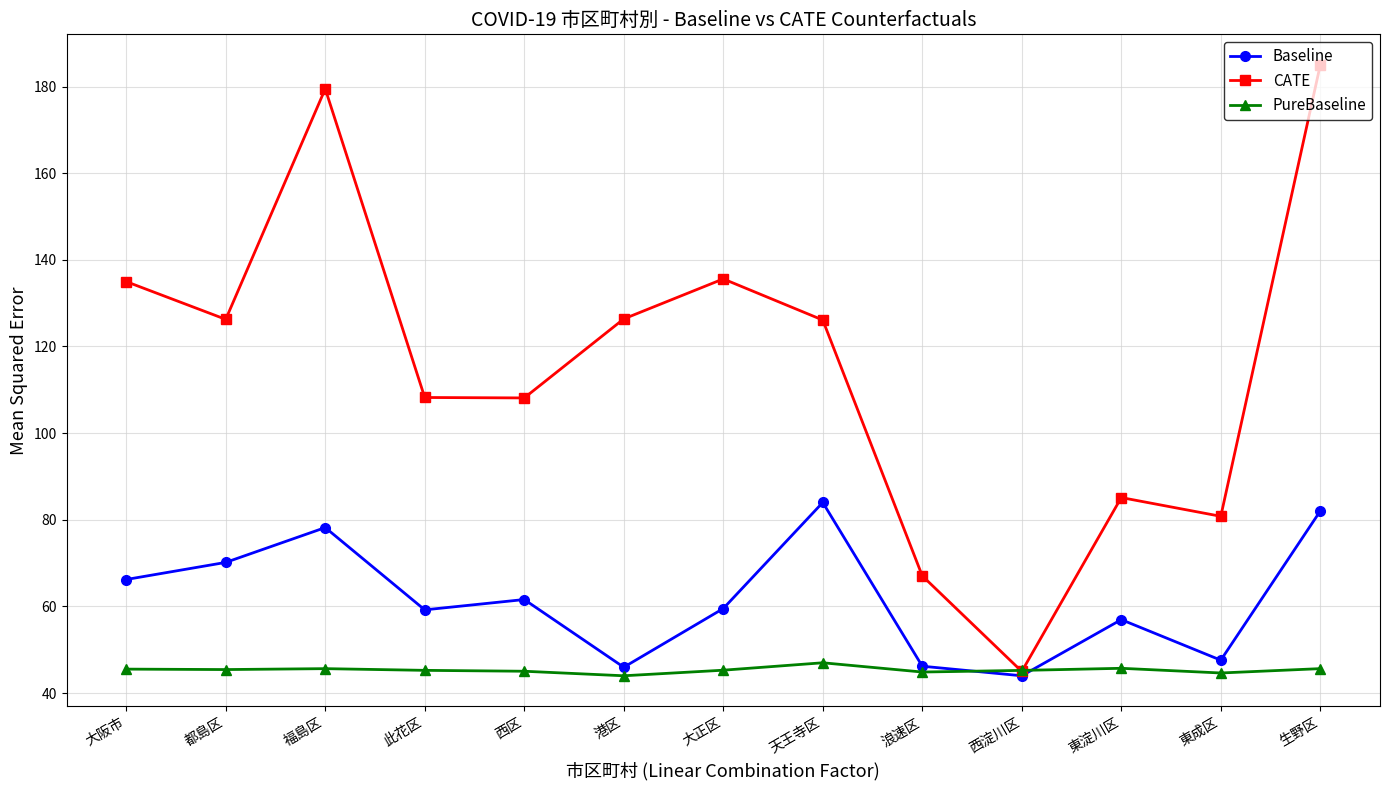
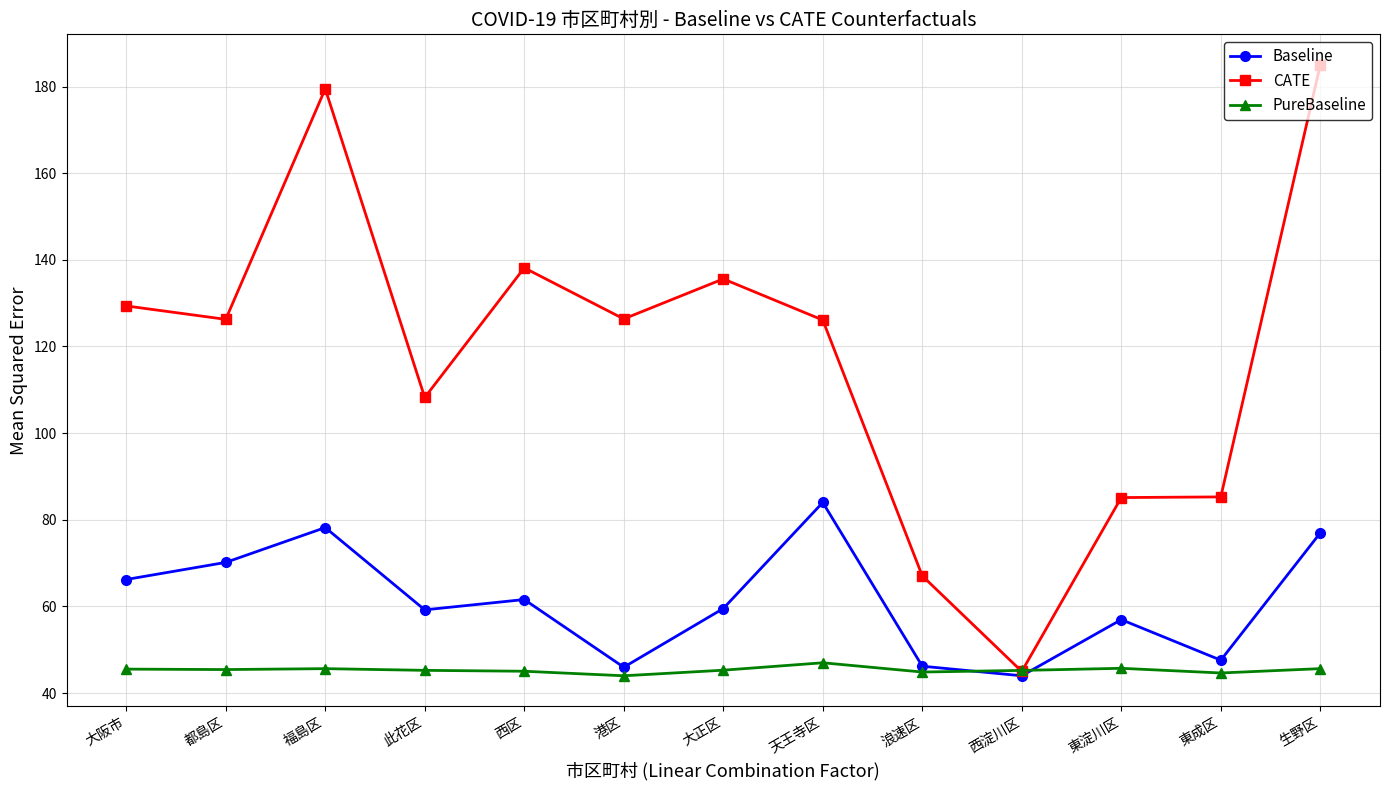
  {
    "Baseline": {
      "大阪市": 66,
      "都島区": 70,
      "福島区": 78,
      "此花区": 59,
      "西区": 62,
      "港区": 46,
      "大正区": 60,
      "天王寺区": 84,
      "浪速区": 46,
      "西淀川区": 44,
      "東淀川区": 57,
      "東成区": 48,
-     "生野区": 82
+     "生野区": 77
    },
    "CATE": {
-     "大阪市": 135,
+     "大阪市": 129,
      "都島区": 126,
      "福島区": 179,
      "此花区": 108,
-     "西区": 108,
+     "西区": 138,
      "港区": 126,
      "大正区": 136,
      "天王寺区": 126,
      "浪速区": 67,
      "東淀川区": 85,
-     "東成区": 81
+     "東成区": 85
    },
    "PureBaseline": {
      "大阪市": 46,
      "都島区": 45,
      "福島区": 46,
      "此花区": 45,
      "西区": 45,
      "港区": 44,
      "大正区": 45,
      "天王寺区": 47,
      "浪速区": 45,
      "東淀川区": 46,
      "東成区": 45,
      "生野区": 46
    }
  }
